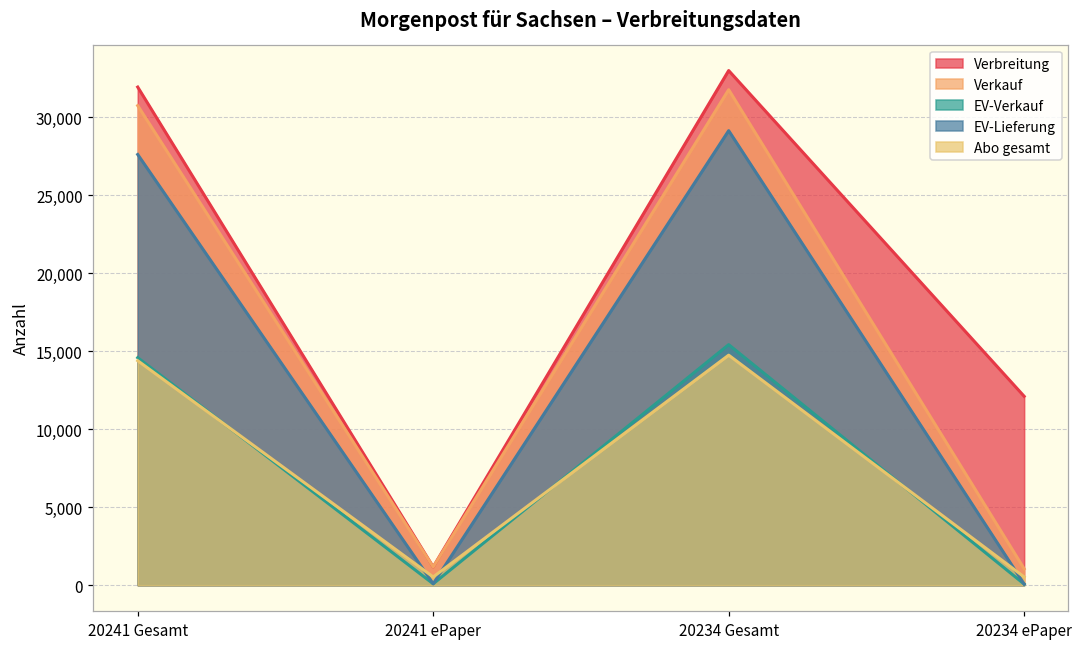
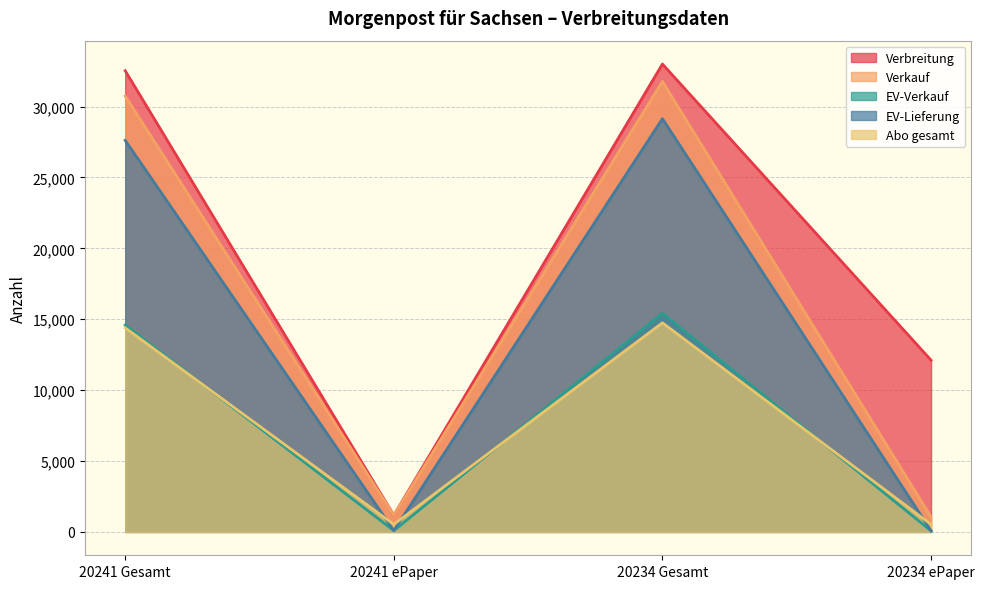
  {
    "Verbreitung": {
-     "20241 Gesamt": "31,900",
+     "20241 Gesamt": "32,500",
      "20234 Gesamt": "33,000",
      "20234 ePaper": "12,100"
    }
  }
